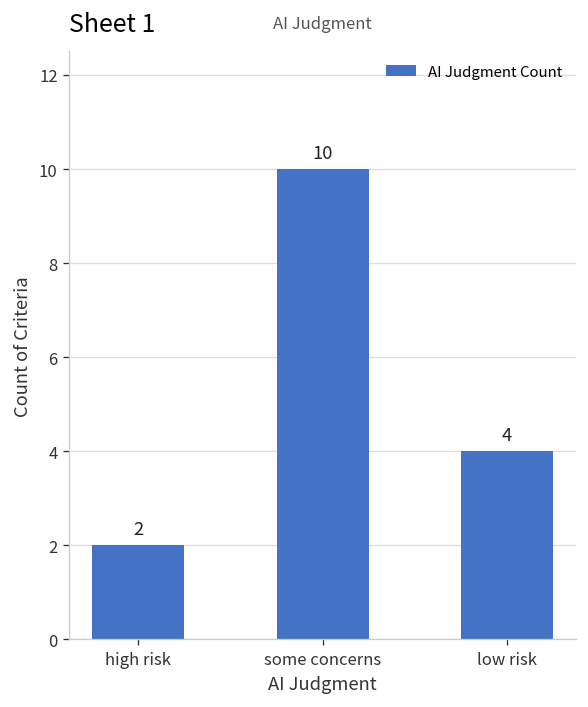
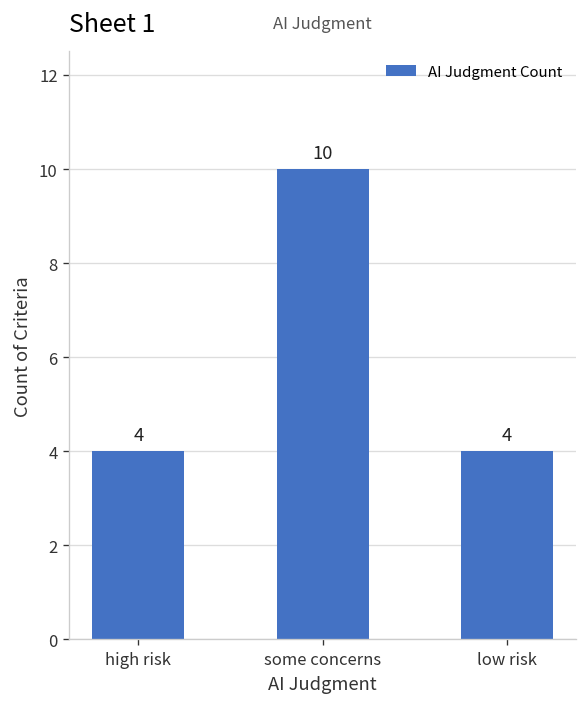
  {
-   "high risk": 2,
+   "high risk": 4,
    "some concerns": 10,
    "low risk": 4
  }
